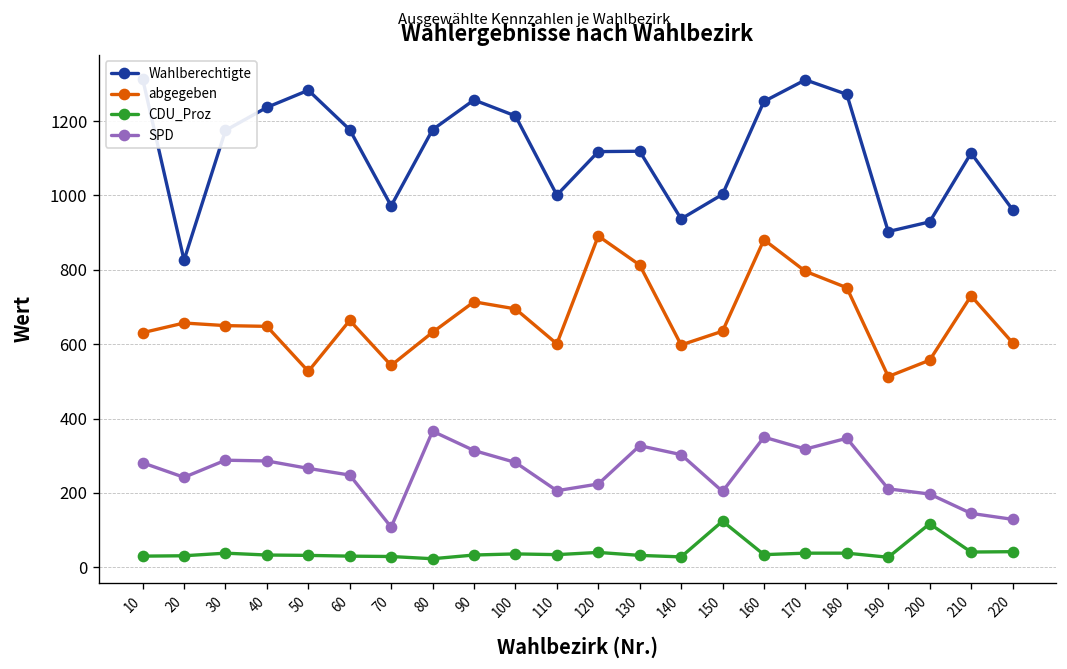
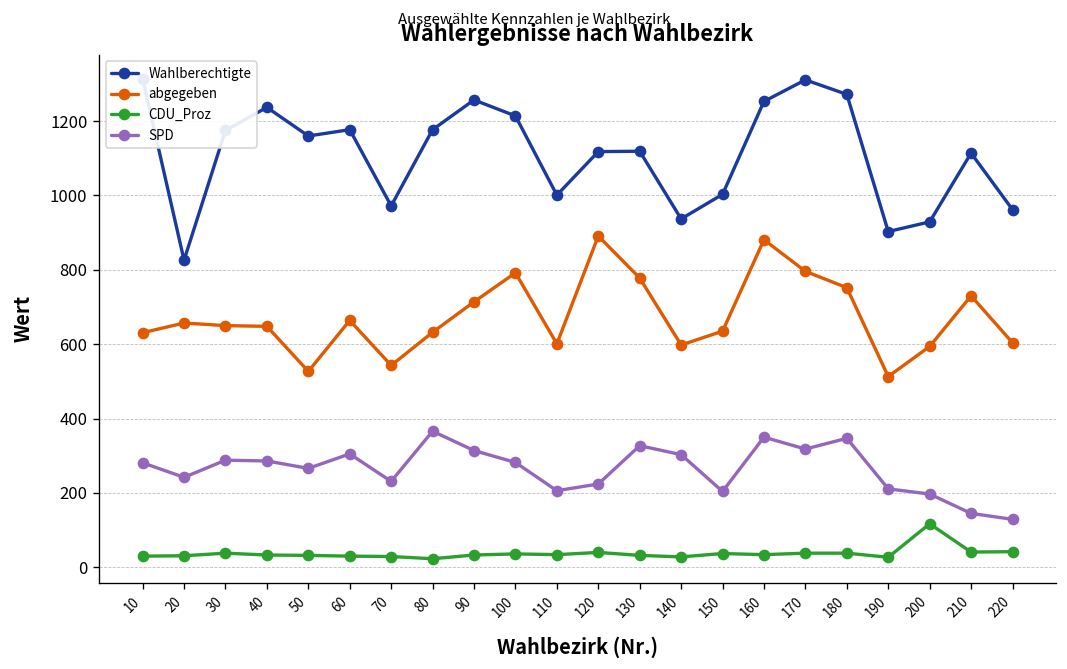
  {
    "Wahlberechtigte": {
      "20": 830,
      "40": 1240,
-     "50": 1280,
+     "50": 1160,
      "60": 1180,
      "70": 970,
      "80": 1180,
      "90": 1260,
      "100": 1210,
      "110": 1000,
      "120": 1120,
      "130": 1120,
      "140": 940,
      "150": 1000,
      "160": 1250,
      "170": 1310,
      "180": 1270,
      "190": 900,
      "200": 930,
      "210": 1110,
      "220": 960
    },
    "abgegeben": {
      "10": 630,
      "20": 660,
      "30": 650,
      "40": 650,
      "50": 530,
      "60": 660,
      "70": 540,
      "80": 630,
      "90": 710,
-     "100": 700,
+     "100": 790,
      "110": 600,
      "120": 890,
-     "130": 810,
+     "130": 780,
      "140": 600,
      "150": 640,
      "160": 880,
      "170": 800,
      "180": 750,
      "190": 510,
-     "200": 560,
+     "200": 590,
      "210": 730,
      "220": 600
    },
    "CDU_Proz": {
      "10": 30,
      "20": 30,
      "30": 40,
      "40": 30,
      "50": 30,
      "60": 30,
      "70": 30,
      "80": 20,
      "90": 30,
      "100": 40,
      "110": 30,
      "120": 40,
      "130": 30,
      "140": 30,
-     "150": 120,
+     "150": 40,
      "160": 30,
      "170": 40,
      "180": 40,
      "190": 30,
      "200": 120,
      "210": 40,
      "220": 40
    },
    "SPD": {
      "10": 280,
      "20": 240,
      "30": 290,
      "40": 290,
      "50": 270,
-     "60": 250,
-     "70": 110,
+     "60": 310,
+     "70": 230,
      "80": 370,
      "90": 310,
      "100": 280,
      "110": 210,
      "120": 220,
      "130": 330,
      "140": 300,
      "150": 200,
      "160": 350,
      "170": 320,
      "180": 350,
      "190": 210,
      "200": 200,
      "210": 150,
      "220": 130
    }
  }
